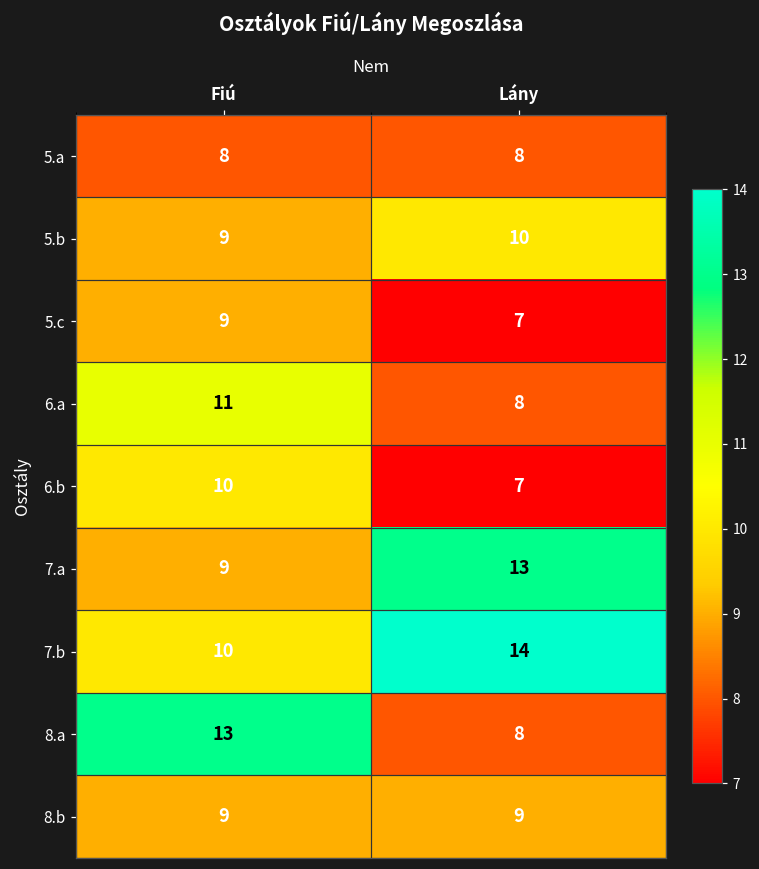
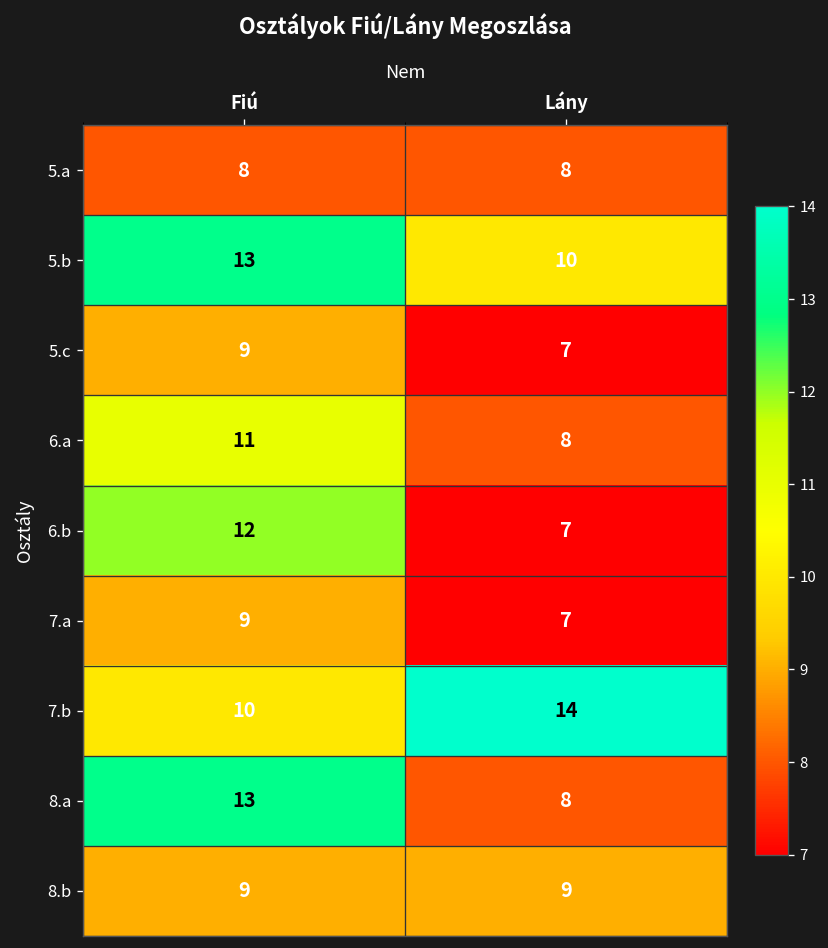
  {
    "5.a": {
      "Fiú": 8,
      "Lány": 8
    },
    "5.b": {
-     "Fiú": 9,
+     "Fiú": 13,
      "Lány": 10
    },
    "5.c": {
      "Fiú": 9,
      "Lány": 7
    },
    "6.a": {
      "Fiú": 11,
      "Lány": 8
    },
    "6.b": {
-     "Fiú": 10,
+     "Fiú": 12,
      "Lány": 7
    },
    "7.a": {
      "Fiú": 9,
-     "Lány": 13
+     "Lány": 7
    },
    "7.b": {
      "Fiú": 10,
      "Lány": 14
    },
    "8.a": {
      "Fiú": 13,
      "Lány": 8
    },
    "8.b": {
      "Fiú": 9,
      "Lány": 9
    }
  }
